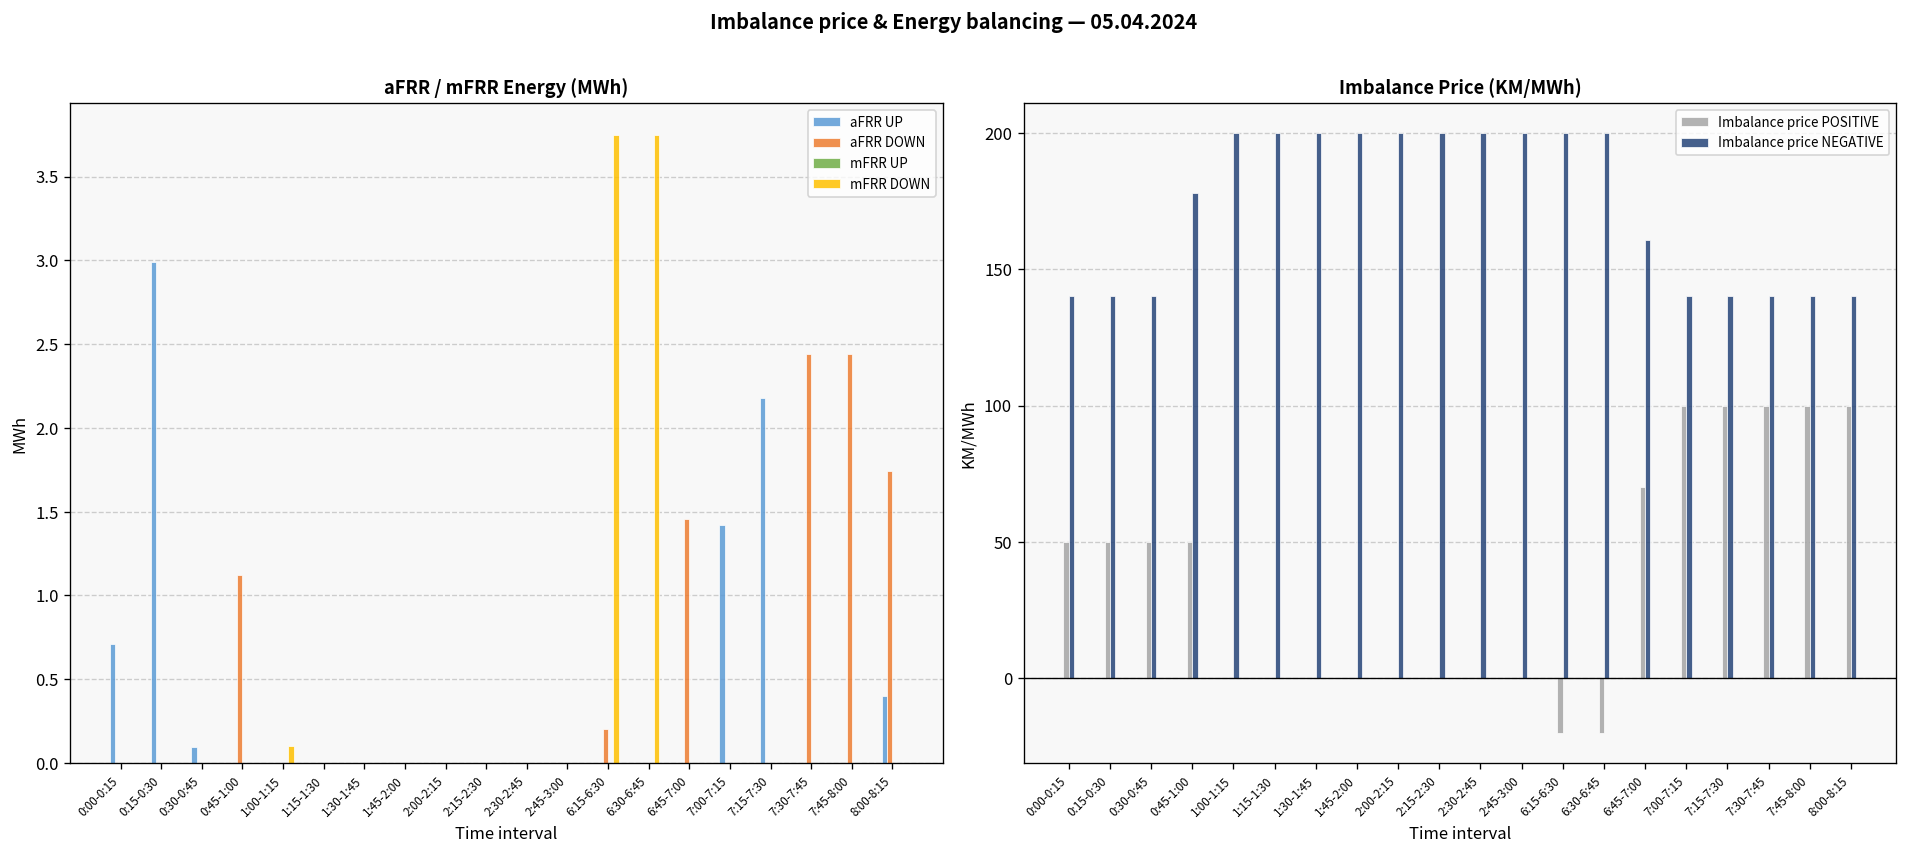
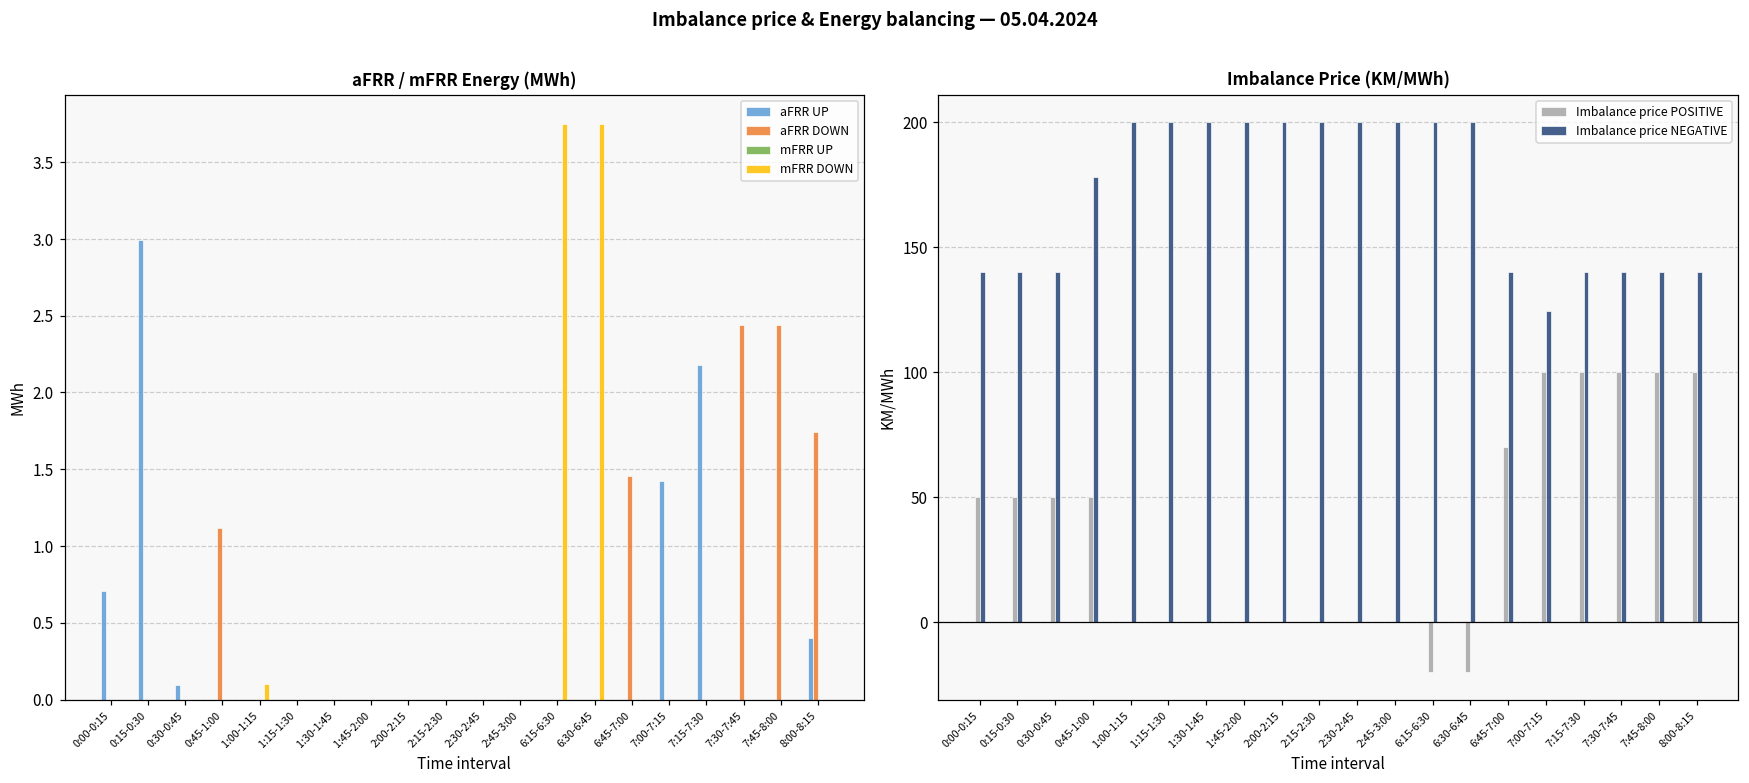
  {
    "aFRR / mFRR Energy (MWh)": {
      "aFRR UP": {
        "0:00-0:15": 0.7,
        "0:15-0:30": 3.0,
        "0:30-0:45": 0.1,
        "0:45-1:00": 0.0,
        "1:00-1:15": 0.0,
        "1:15-1:30": 0.0,
        "1:30-1:45": 0.0,
        "1:45-2:00": 0.0,
        "2:00-2:15": 0.0,
        "2:15-2:30": 0.0,
        "2:30-2:45": 0.0,
        "2:45-3:00": 0.0,
        "6:15-6:30": 0.0,
        "6:30-6:45": 0.0,
        "6:45-7:00": 0.0,
        "7:00-7:15": 1.42,
        "7:15-7:30": 2.18,
        "7:30-7:45": 0.0,
        "7:45-8:00": 0.0,
        "8:00-8:15": 0.4
      },
      "aFRR DOWN": {
        "0:00-0:15": 0.0,
        "0:15-0:30": 0.0,
        "0:30-0:45": 0.0,
        "0:45-1:00": 1.12,
        "1:00-1:15": 0.0,
        "1:15-1:30": 0.0,
        "1:30-1:45": 0.0,
        "1:45-2:00": 0.0,
        "2:00-2:15": 0.0,
        "2:15-2:30": 0.0,
        "2:30-2:45": 0.0,
        "2:45-3:00": 0.0,
-       "6:15-6:30": 0.2,
+       "6:15-6:30": 0.0,
        "6:30-6:45": 0.0,
        "6:45-7:00": 1.46,
        "7:00-7:15": 0.0,
        "7:15-7:30": 0.0,
        "7:30-7:45": 2.44,
        "7:45-8:00": 2.44,
        "8:00-8:15": 1.74
      },
      "mFRR UP": {
        "0:00-0:15": 0.0,
        "0:15-0:30": 0.0,
        "0:30-0:45": 0.0,
        "0:45-1:00": 0.0,
        "1:00-1:15": 0.0,
        "1:15-1:30": 0.0,
        "1:30-1:45": 0.0,
        "1:45-2:00": 0.0,
        "2:00-2:15": 0.0,
        "2:15-2:30": 0.0,
        "2:30-2:45": 0.0,
        "2:45-3:00": 0.0,
        "6:15-6:30": 0.0,
        "6:30-6:45": 0.0,
        "6:45-7:00": 0.0,
        "7:00-7:15": 0.0,
        "7:15-7:30": 0.0,
        "7:30-7:45": 0.0,
        "7:45-8:00": 0.0,
        "8:00-8:15": 0.0
      },
      "mFRR DOWN": {
        "0:00-0:15": 0.0,
        "0:15-0:30": 0.0,
        "0:30-0:45": 0.0,
        "0:45-1:00": 0.0,
        "1:00-1:15": 0.1,
        "1:15-1:30": 0.0,
        "1:30-1:45": 0.0,
        "1:45-2:00": 0.0,
        "2:00-2:15": 0.0,
        "2:15-2:30": 0.0,
        "2:30-2:45": 0.0,
        "2:45-3:00": 0.0,
        "6:15-6:30": 3.75,
        "6:30-6:45": 3.75,
        "6:45-7:00": 0.0,
        "7:00-7:15": 0.0,
        "7:15-7:30": 0.0,
        "7:30-7:45": 0.0,
        "7:45-8:00": 0.0,
        "8:00-8:15": 0.0
      }
    },
    "Imbalance Price (KM/MWh)": {
      "Imbalance price POSITIVE": {
        "0:00-0:15": 50,
        "0:15-0:30": 50,
        "0:30-0:45": 50,
        "0:45-1:00": 50,
        "1:00-1:15": 0,
        "1:15-1:30": 0,
        "1:30-1:45": 0,
        "1:45-2:00": 0,
        "2:00-2:15": 0,
        "2:15-2:30": 0,
        "2:30-2:45": 0,
        "2:45-3:00": 0,
        "6:15-6:30": -20,
        "6:30-6:45": -20,
        "6:45-7:00": 70,
        "7:00-7:15": 100,
        "7:15-7:30": 100,
        "7:30-7:45": 100,
        "7:45-8:00": 100,
        "8:00-8:15": 100
      },
      "Imbalance price NEGATIVE": {
        "0:00-0:15": 140,
        "0:15-0:30": 140,
        "0:30-0:45": 140,
        "0:45-1:00": 178,
        "1:00-1:15": 200,
        "1:15-1:30": 200,
        "1:30-1:45": 200,
        "1:45-2:00": 200,
        "2:00-2:15": 200,
        "2:15-2:30": 200,
        "2:30-2:45": 200,
        "2:45-3:00": 200,
        "6:15-6:30": 200,
        "6:30-6:45": 200,
-       "6:45-7:00": 161,
-       "7:00-7:15": 140,
+       "6:45-7:00": 140,
+       "7:00-7:15": 124,
        "7:15-7:30": 140,
        "7:30-7:45": 140,
        "7:45-8:00": 140,
        "8:00-8:15": 140
      }
    }
  }
